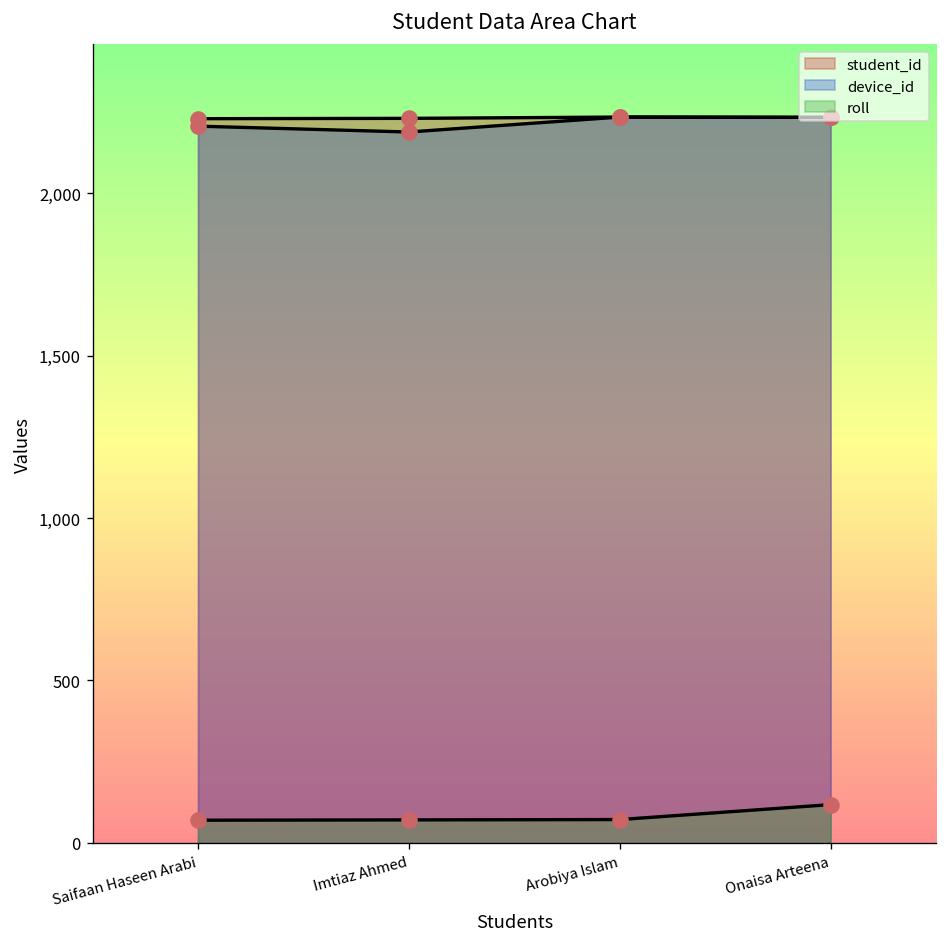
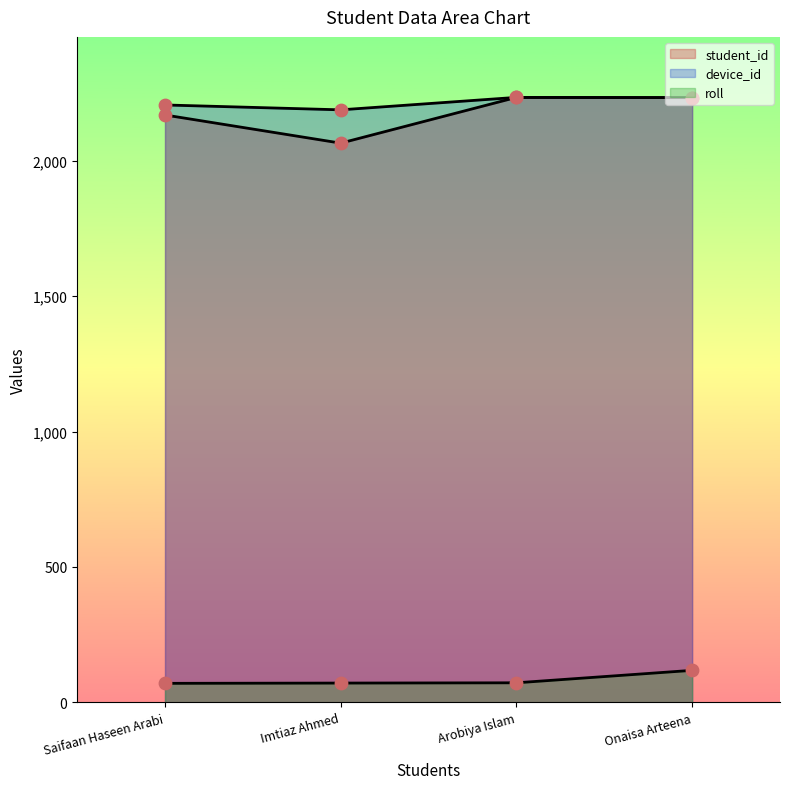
  {
    "student_id": {
-     "Saifaan Haseen Arabi": "2,230",
-     "Imtiaz Ahmed": "2,230"
+     "Saifaan Haseen Arabi": "2,170",
+     "Imtiaz Ahmed": "2,070"
    },
    "device_id": {
      "Saifaan Haseen Arabi": "2,210",
      "Imtiaz Ahmed": "2,190"
    },
    "roll": {
      "Saifaan Haseen Arabi": "70",
      "Imtiaz Ahmed": "70",
      "Arobiya Islam": "70",
      "Onaisa Arteena": "120"
    }
  }
